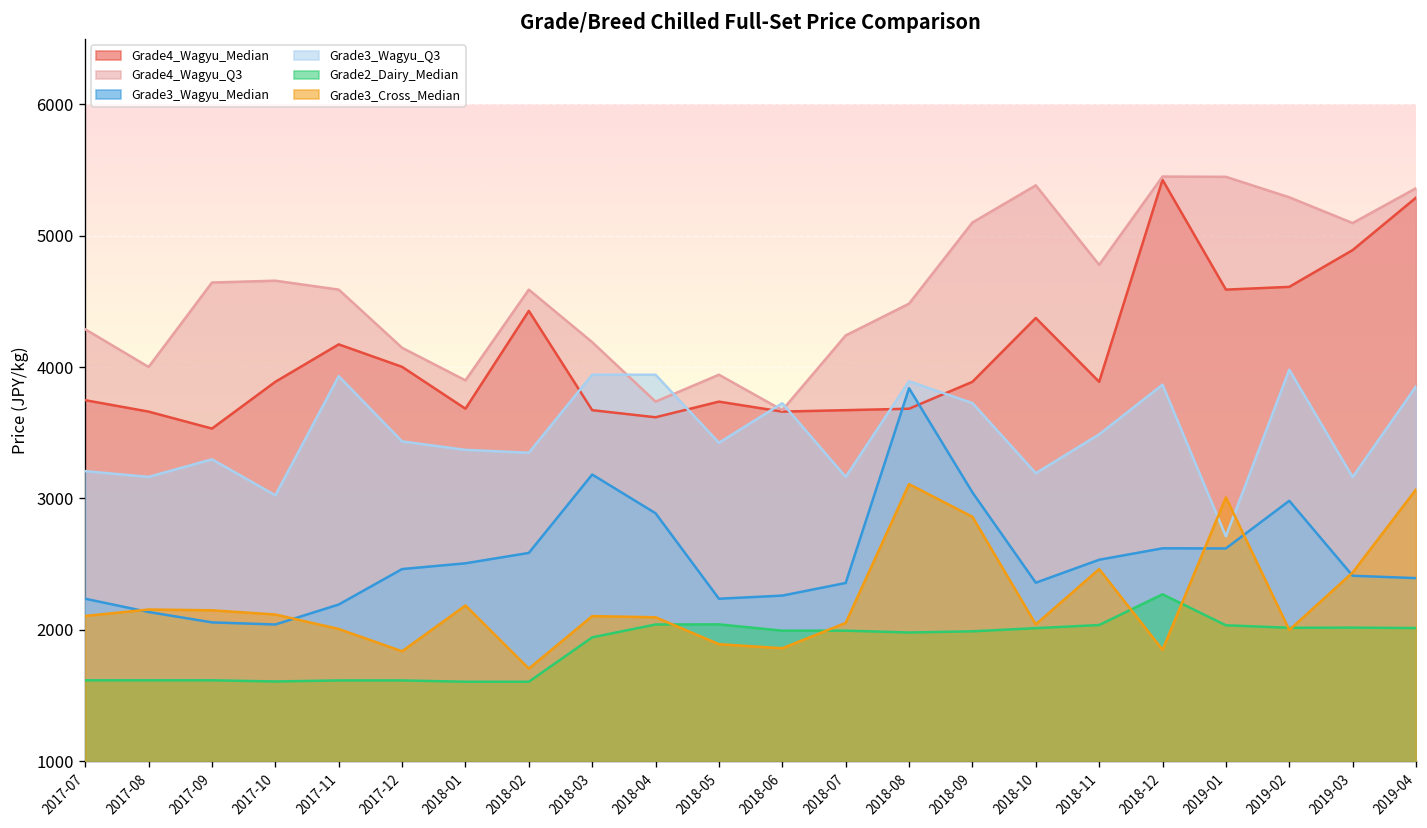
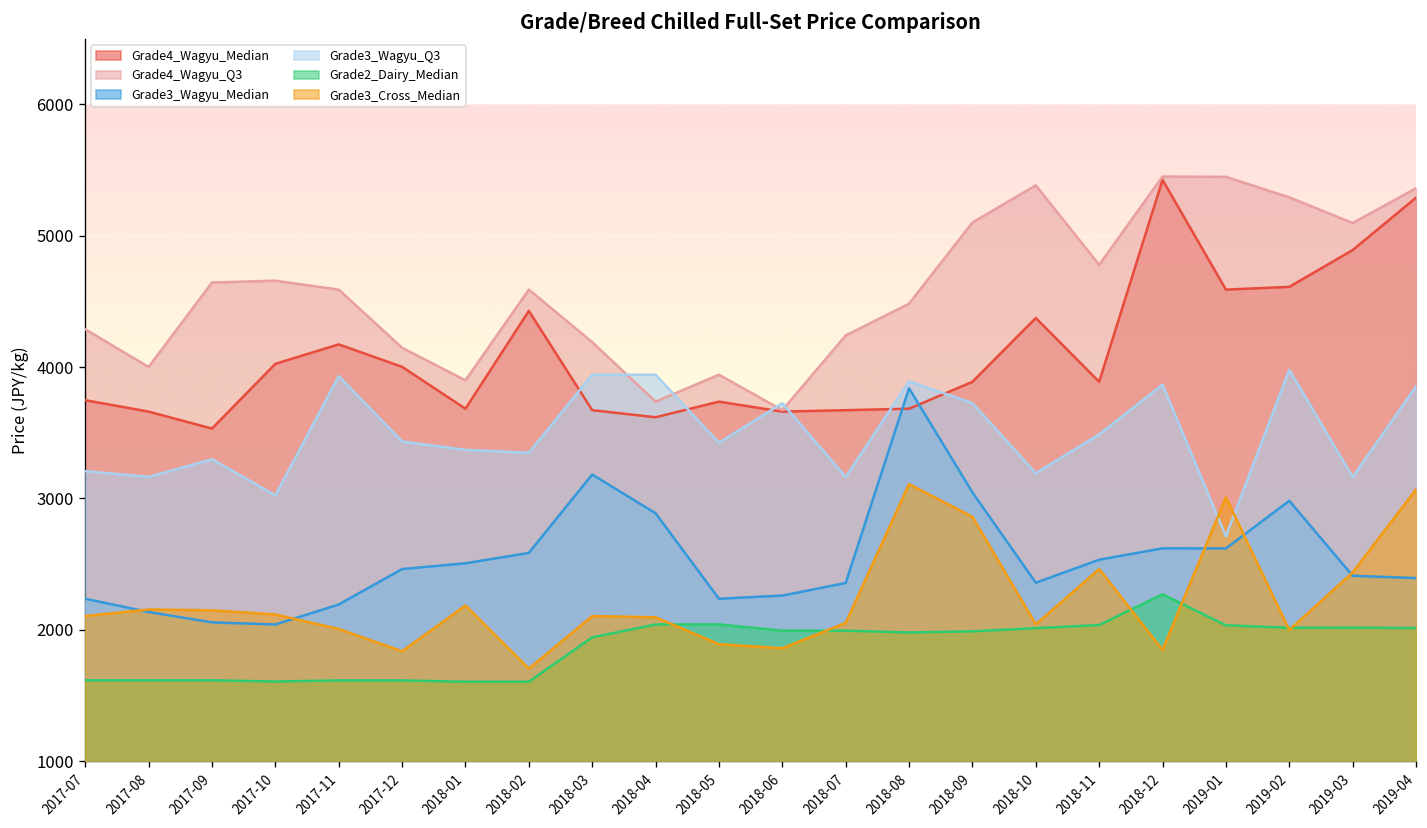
  {
    "Grade4_Wagyu_Median": {
      "2017-07": 3750,
      "2017-08": 3660,
      "2017-09": 3530,
-     "2017-10": 3890,
+     "2017-10": 4030,
      "2017-11": 4170,
      "2017-12": 4000,
      "2018-01": 3680,
      "2018-02": 4430,
      "2018-03": 3670,
      "2018-04": 3620,
      "2018-05": 3740,
      "2018-07": 3670,
      "2018-08": 3680,
      "2018-09": 3890,
      "2018-10": 4370,
      "2018-11": 3890,
      "2018-12": 5430,
      "2019-01": 4590,
      "2019-02": 4610,
      "2019-03": 4890,
      "2019-04": 5290
    },
    "Grade4_Wagyu_Q3": {
      "2017-07": 4290,
      "2017-08": 4000,
      "2017-09": 4640,
      "2017-10": 4660,
      "2017-11": 4590,
      "2017-12": 4150,
      "2018-01": 3900,
      "2018-02": 4590,
      "2018-03": 4190,
      "2018-04": 3740,
      "2018-05": 3940,
      "2018-07": 4240,
      "2018-08": 4480,
      "2018-09": 5100,
      "2018-10": 5380,
      "2018-11": 4780,
      "2018-12": 5450,
      "2019-01": 5450,
      "2019-02": 5290,
      "2019-03": 5100,
      "2019-04": 5360
    },
    "Grade3_Wagyu_Median": {
      "2017-07": 2240,
      "2017-09": 2060,
      "2017-10": 2040,
      "2017-11": 2190,
      "2017-12": 2460,
      "2018-01": 2510,
      "2018-02": 2590,
      "2018-03": 3180,
      "2018-04": 2890,
      "2018-05": 2240,
      "2018-06": 2260,
      "2018-07": 2360,
      "2018-08": 3840,
      "2018-09": 3050,
      "2018-10": 2360,
      "2018-11": 2530,
      "2018-12": 2620,
      "2019-01": 2620,
      "2019-02": 2980,
      "2019-03": 2410,
      "2019-04": 2390
    },
    "Grade3_Wagyu_Q3": {
      "2017-07": 3210,
      "2017-08": 3160,
      "2017-09": 3300,
      "2017-10": 3020,
      "2017-11": 3930,
      "2017-12": 3430,
      "2018-01": 3370,
      "2018-02": 3350,
      "2018-03": 3940,
      "2018-04": 3940,
      "2018-05": 3420,
      "2018-06": 3730,
      "2018-07": 3160,
      "2018-08": 3890,
      "2018-09": 3730,
      "2018-10": 3190,
      "2018-11": 3490,
      "2018-12": 3870,
      "2019-01": 2710,
      "2019-02": 3980,
      "2019-03": 3160,
      "2019-04": 3850
    },
    "Grade2_Dairy_Median": {
      "2017-07": 1620,
      "2017-08": 1620,
      "2017-09": 1620,
      "2017-10": 1610,
      "2017-11": 1610,
      "2017-12": 1610,
      "2018-01": 1600,
      "2018-02": 1600,
      "2018-03": 1940,
      "2018-04": 2040,
      "2018-05": 2040,
      "2018-06": 1990,
      "2018-07": 1990,
      "2018-08": 1980,
      "2018-09": 1990,
      "2018-10": 2010,
      "2018-11": 2040,
      "2018-12": 2270,
      "2019-01": 2030,
      "2019-03": 2020,
      "2019-04": 2010
    },
    "Grade3_Cross_Median": {
      "2017-07": 2110,
      "2017-09": 2150,
      "2017-10": 2120,
      "2017-11": 2010,
      "2017-12": 1840,
      "2018-01": 2190,
      "2018-02": 1700,
      "2018-03": 2100,
      "2018-04": 2100,
      "2018-05": 1890,
      "2018-06": 1860,
      "2018-07": 2050,
      "2018-08": 3110,
      "2018-09": 2860,
      "2018-10": 2040,
      "2018-11": 2460,
      "2018-12": 1850,
      "2019-01": 3010,
      "2019-03": 2440,
      "2019-04": 3070
    }
  }
